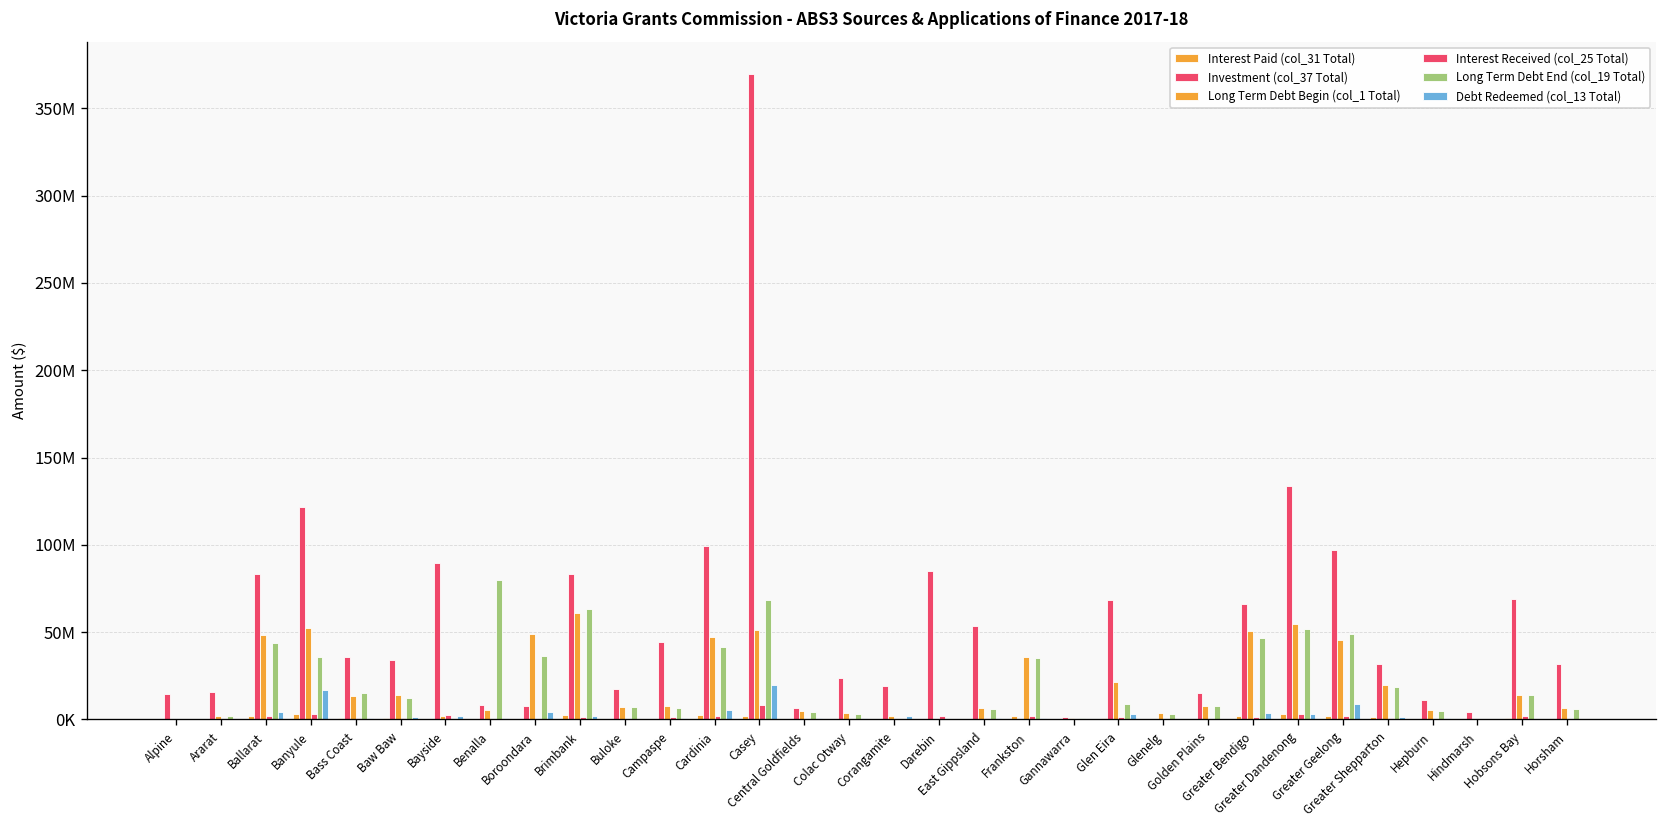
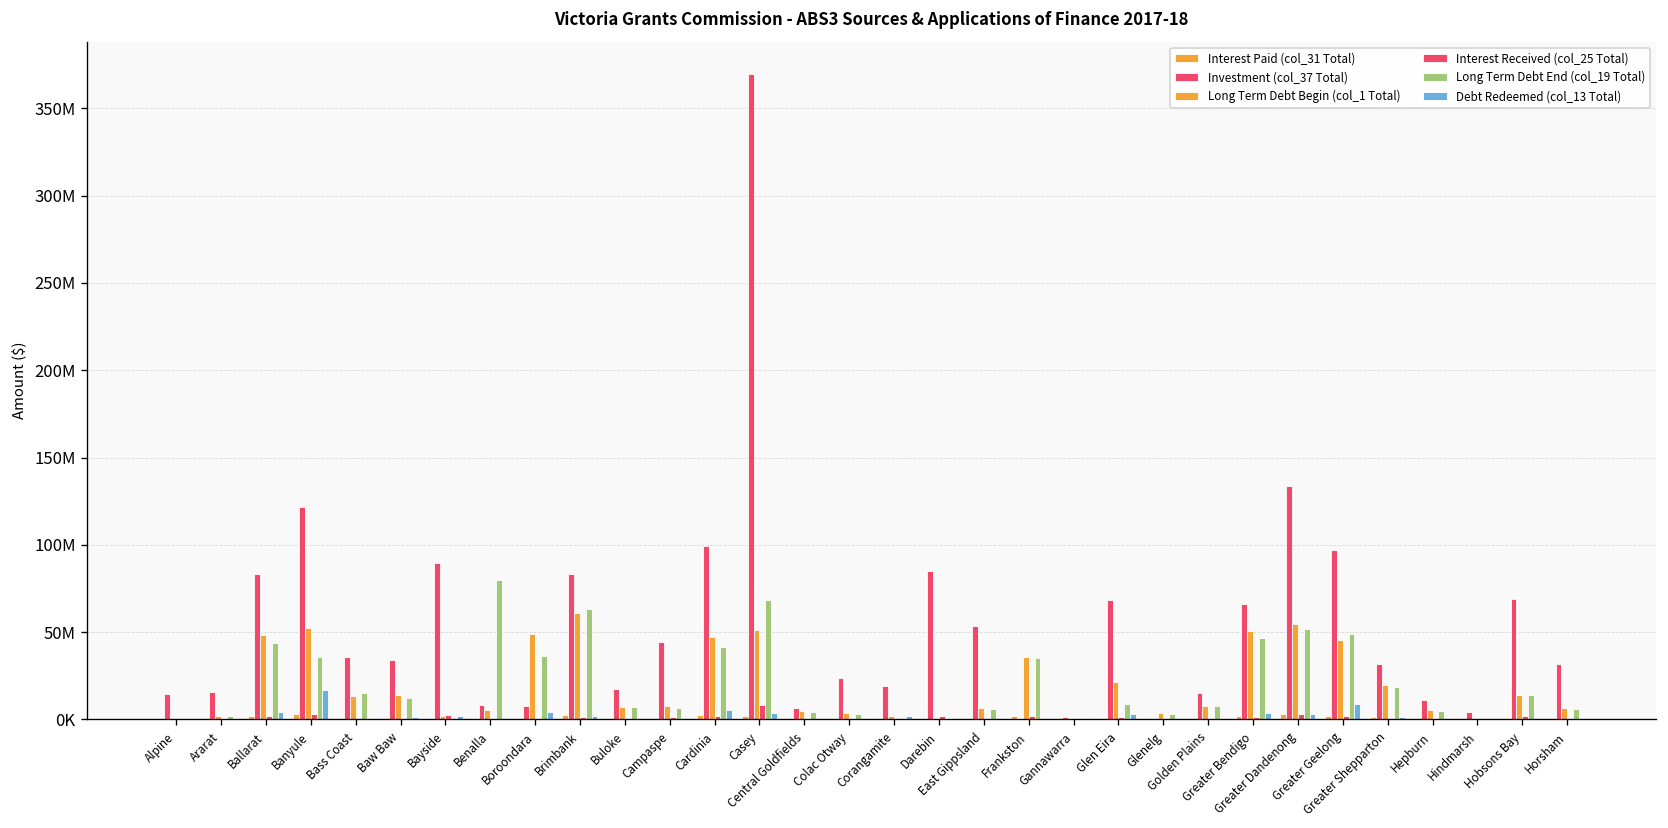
  {
    "Long Term Debt End (col_19 Total)": {
      "Alpine": 0,
      "Ararat": 2000000,
      "Ballarat": 44000000,
      "Banyule": 36000000,
      "Bass Coast": 15000000,
      "Baw Baw": 12000000,
      "Bayside": 0,
      "Benalla": 80000000,
      "Boroondara": 37000000,
      "Brimbank": 63000000,
      "Buloke": 7000000,
      "Campaspe": 7000000,
      "Cardinia": 42000000,
      "Casey": 68000000,
      "Central Goldfields": 4000000,
      "Colac Otway": 3000000,
      "Corangamite": 0,
      "Darebin": 0,
      "East Gippsland": 6000000,
      "Frankston": 35000000,
      "Glen Eira": 9000000,
      "Glenelg": 3000000,
      "Golden Plains": 8000000,
      "Greater Bendigo": 47000000,
      "Greater Dandenong": 52000000,
      "Greater Geelong": 49000000,
      "Greater Shepparton": 18000000,
      "Hepburn": 5000000,
      "Hindmarsh": 0,
      "Hobsons Bay": 14000000,
      "Horsham": 6000000
    },
    "Debt Redeemed (col_13 Total)": {
      "Alpine": 0,
      "Ballarat": 4000000,
      "Banyule": 17000000,
      "Bayside": 2000000,
      "Boroondara": 4000000,
      "Brimbank": 2000000,
      "Buloke": 0,
      "Cardinia": 6000000,
-     "Casey": 19000000,
+     "Casey": 4000000,
      "Corangamite": 2000000,
      "Darebin": 0,
      "Glen Eira": 3000000,
      "Greater Bendigo": 4000000,
      "Greater Dandenong": 3000000,
      "Greater Geelong": 9000000,
      "Hindmarsh": 0,
      "Hobsons Bay": 0
    }
  }
